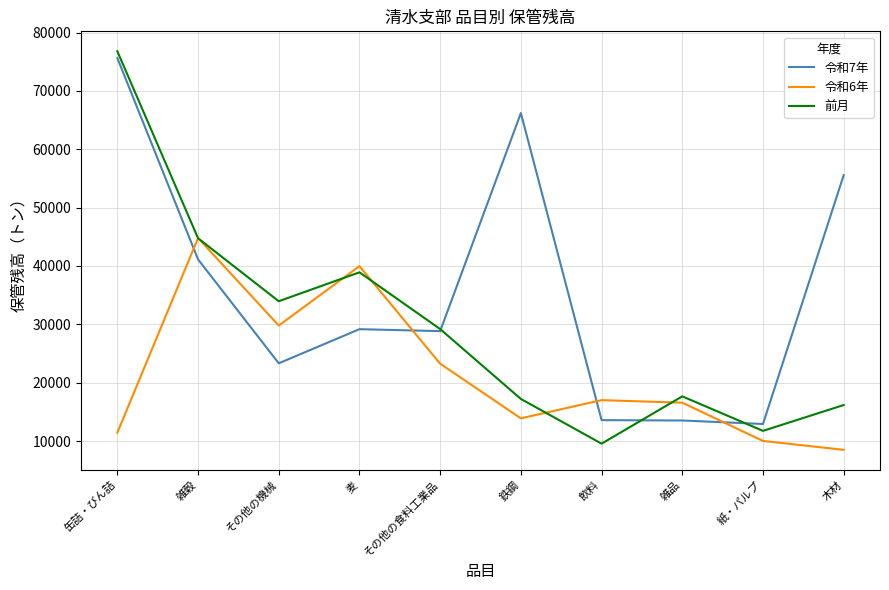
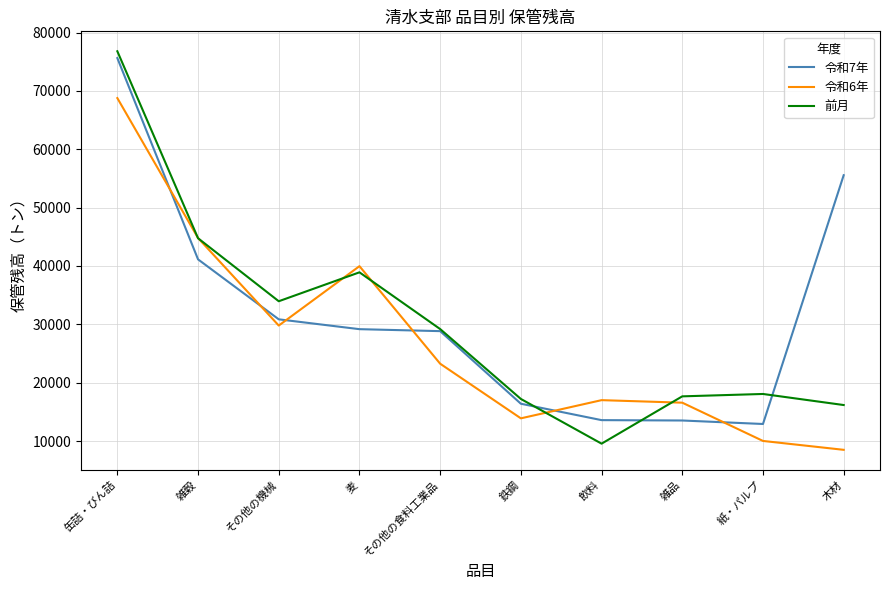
  {
    "令和7年": {
      "缶詰・びん詰": 76000,
      "雑穀": 41000,
-     "その他の機械": 23000,
+     "その他の機械": 31000,
      "麦": 29000,
-     "鉄鋼": 66000,
+     "鉄鋼": 16000,
      "飲料": 14000,
      "雑品": 14000,
      "紙・パルプ": 13000,
      "木材": 56000
    },
    "令和6年": {
-     "缶詰・びん詰": 11000,
+     "缶詰・びん詰": 69000,
      "その他の機械": 30000,
      "麦": 40000,
      "その他の食料工業品": 23000,
      "鉄鋼": 14000,
      "飲料": 17000,
      "雑品": 17000,
      "紙・パルプ": 10000,
      "木材": 8000
    },
    "前月": {
      "缶詰・びん詰": 77000,
      "その他の機械": 34000,
      "麦": 39000,
      "鉄鋼": 17000,
      "飲料": 10000,
      "雑品": 18000,
-     "紙・パルプ": 12000,
+     "紙・パルプ": 18000,
      "木材": 16000
    }
  }
